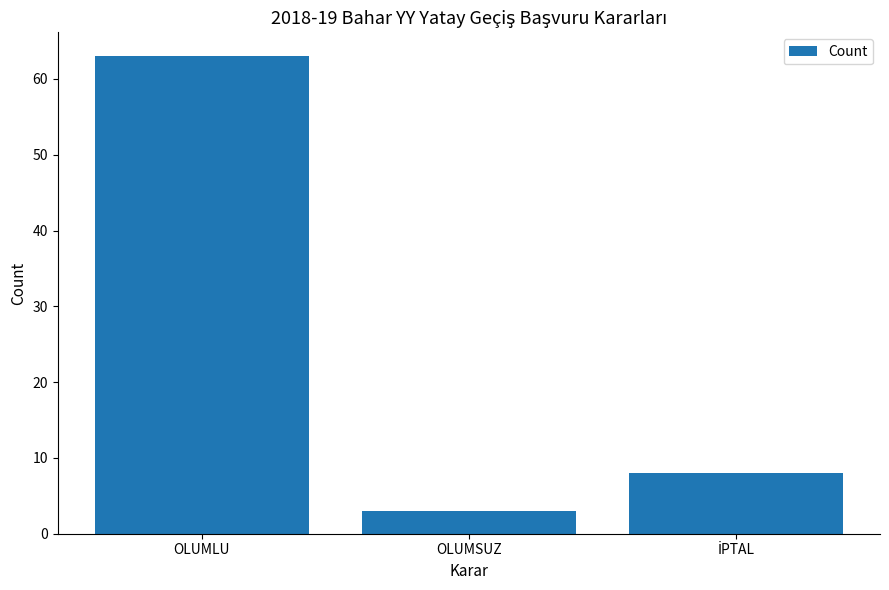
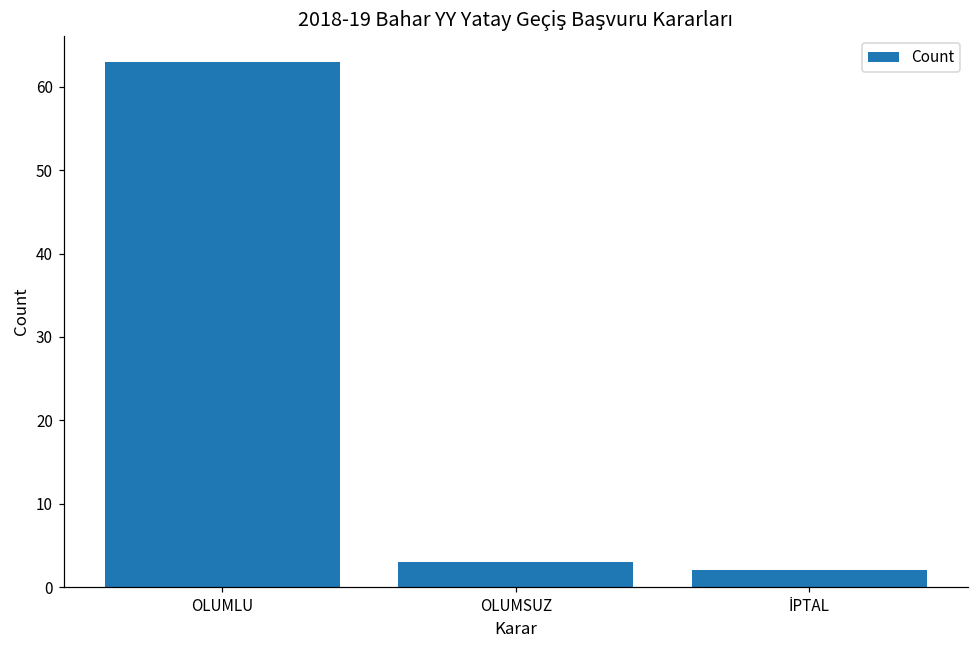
  {
    "OLUMLU": 63,
    "OLUMSUZ": 3,
-   "İPTAL": 8
+   "İPTAL": 2
  }
